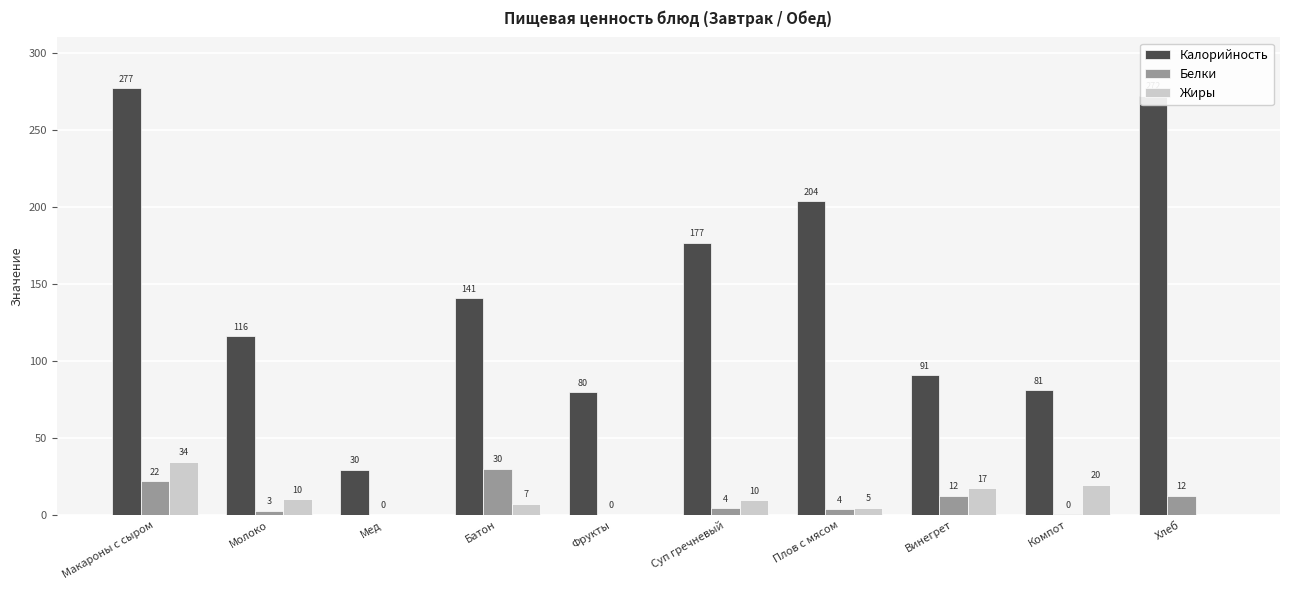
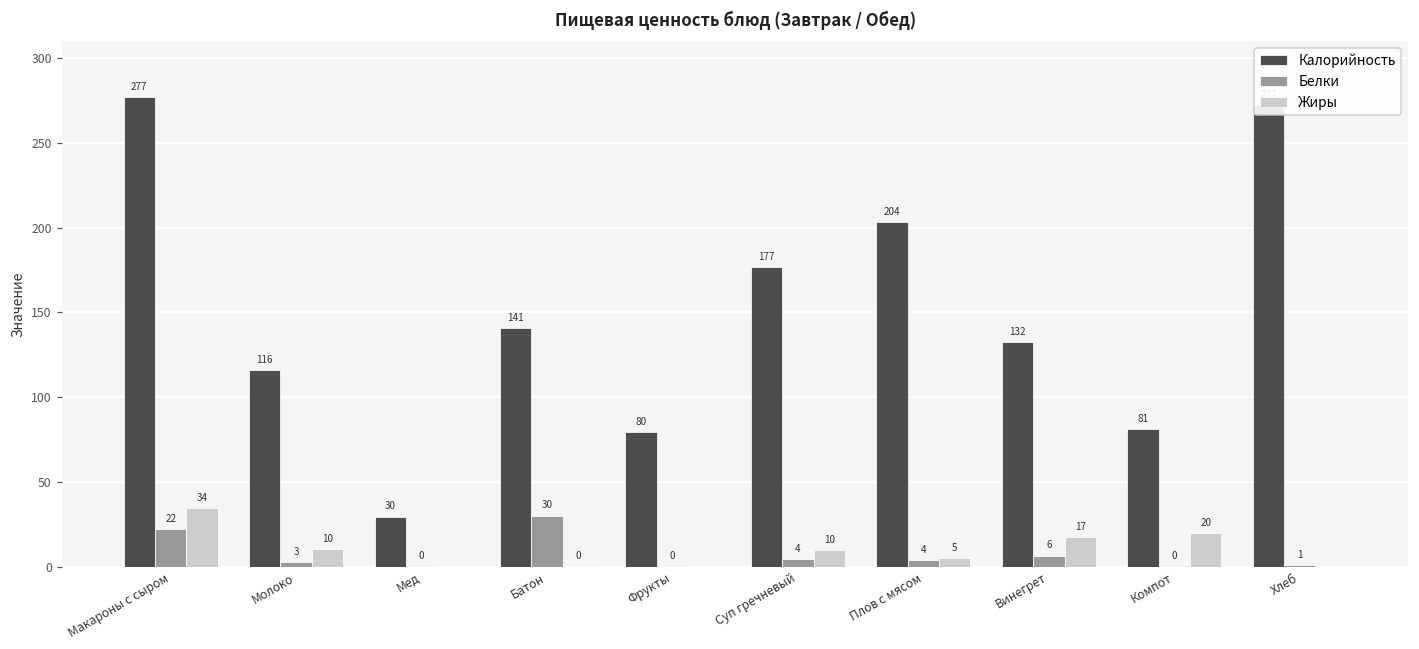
  {
    "Калорийность": {
      "Макароны с сыром": 277,
      "Молоко": 116,
      "Мед": 30,
      "Батон": 141,
      "Фрукты": 80,
      "Суп гречневый": 177,
      "Плов с мясом": 204,
-     "Винегрет": 91,
+     "Винегрет": 132,
      "Компот": 81
    },
    "Белки": {
      "Макароны с сыром": 22,
      "Молоко": 3,
      "Мед": 0,
      "Батон": 30,
      "Фрукты": 0,
      "Суп гречневый": 4,
      "Плов с мясом": 4,
-     "Винегрет": 12,
+     "Винегрет": 6,
      "Компот": 0,
-     "Хлеб": 12
+     "Хлеб": 1
    },
    "Жиры": {
      "Макароны с сыром": 34,
      "Молоко": 10,
-     "Батон": 7,
+     "Батон": 0,
      "Суп гречневый": 10,
      "Плов с мясом": 5,
      "Винегрет": 17,
      "Компот": 20
    }
  }
